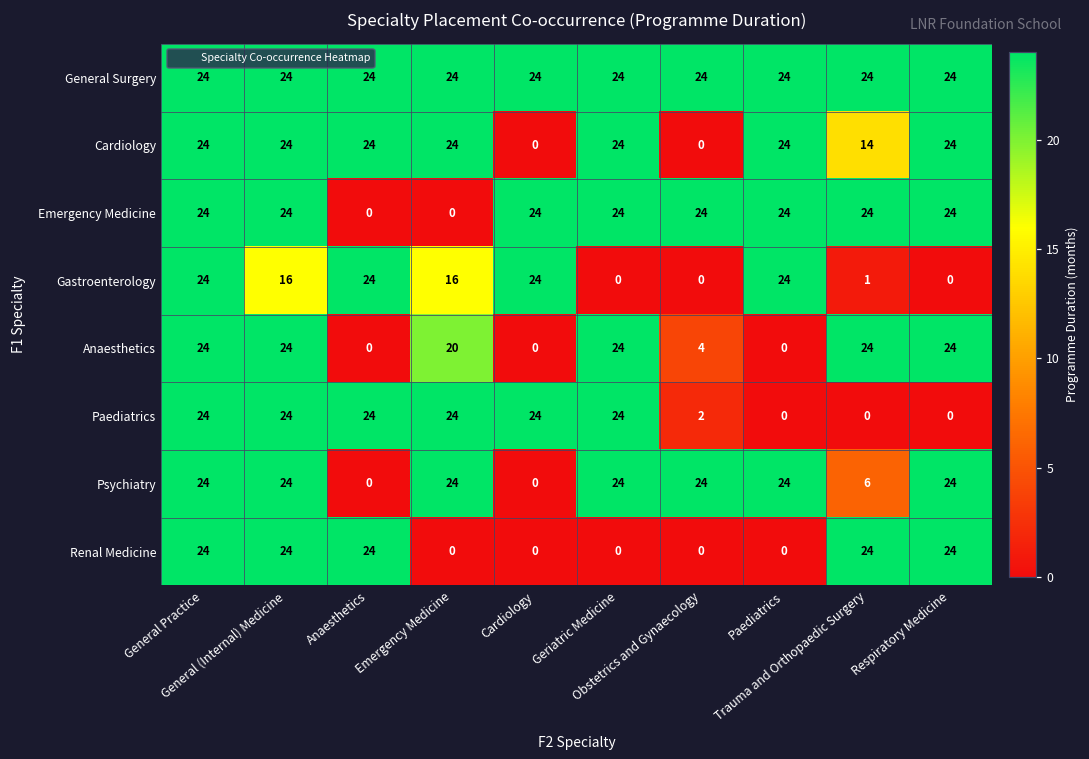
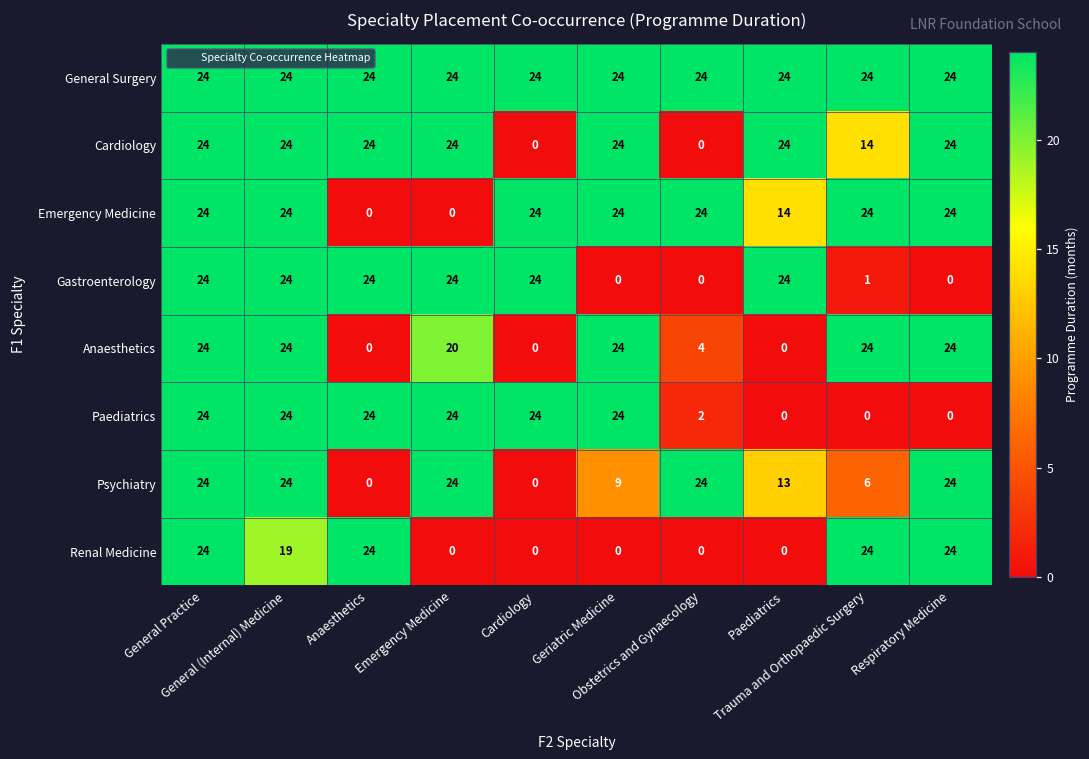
  {
    "General Surgery": {
      "General Practice": 24,
      "General (Internal) Medicine": 24,
      "Anaesthetics": 24,
      "Emergency Medicine": 24,
      "Cardiology": 24,
      "Geriatric Medicine": 24,
      "Obstetrics and Gynaecology": 24,
      "Paediatrics": 24,
      "Trauma and Orthopaedic Surgery": 24,
      "Respiratory Medicine": 24
    },
    "Cardiology": {
      "General Practice": 24,
      "General (Internal) Medicine": 24,
      "Anaesthetics": 24,
      "Emergency Medicine": 24,
      "Cardiology": 0,
      "Geriatric Medicine": 24,
      "Obstetrics and Gynaecology": 0,
      "Paediatrics": 24,
      "Trauma and Orthopaedic Surgery": 14,
      "Respiratory Medicine": 24
    },
    "Emergency Medicine": {
      "General Practice": 24,
      "General (Internal) Medicine": 24,
      "Anaesthetics": 0,
      "Emergency Medicine": 0,
      "Cardiology": 24,
      "Geriatric Medicine": 24,
      "Obstetrics and Gynaecology": 24,
-     "Paediatrics": 24,
+     "Paediatrics": 14,
      "Trauma and Orthopaedic Surgery": 24,
      "Respiratory Medicine": 24
    },
    "Gastroenterology": {
      "General Practice": 24,
-     "General (Internal) Medicine": 16,
+     "General (Internal) Medicine": 24,
      "Anaesthetics": 24,
-     "Emergency Medicine": 16,
+     "Emergency Medicine": 24,
      "Cardiology": 24,
      "Geriatric Medicine": 0,
      "Obstetrics and Gynaecology": 0,
      "Paediatrics": 24,
      "Trauma and Orthopaedic Surgery": 1,
      "Respiratory Medicine": 0
    },
    "Anaesthetics": {
      "General Practice": 24,
      "General (Internal) Medicine": 24,
      "Anaesthetics": 0,
      "Emergency Medicine": 20,
      "Cardiology": 0,
      "Geriatric Medicine": 24,
      "Obstetrics and Gynaecology": 4,
      "Paediatrics": 0,
      "Trauma and Orthopaedic Surgery": 24,
      "Respiratory Medicine": 24
    },
    "Paediatrics": {
      "General Practice": 24,
      "General (Internal) Medicine": 24,
      "Anaesthetics": 24,
      "Emergency Medicine": 24,
      "Cardiology": 24,
      "Geriatric Medicine": 24,
      "Obstetrics and Gynaecology": 2,
      "Paediatrics": 0,
      "Trauma and Orthopaedic Surgery": 0,
      "Respiratory Medicine": 0
    },
    "Psychiatry": {
      "General Practice": 24,
      "General (Internal) Medicine": 24,
      "Anaesthetics": 0,
      "Emergency Medicine": 24,
      "Cardiology": 0,
-     "Geriatric Medicine": 24,
+     "Geriatric Medicine": 9,
      "Obstetrics and Gynaecology": 24,
-     "Paediatrics": 24,
+     "Paediatrics": 13,
      "Trauma and Orthopaedic Surgery": 6,
      "Respiratory Medicine": 24
    },
    "Renal Medicine": {
      "General Practice": 24,
-     "General (Internal) Medicine": 24,
+     "General (Internal) Medicine": 19,
      "Anaesthetics": 24,
      "Emergency Medicine": 0,
      "Cardiology": 0,
      "Geriatric Medicine": 0,
      "Obstetrics and Gynaecology": 0,
      "Paediatrics": 0,
      "Trauma and Orthopaedic Surgery": 24,
      "Respiratory Medicine": 24
    }
  }
